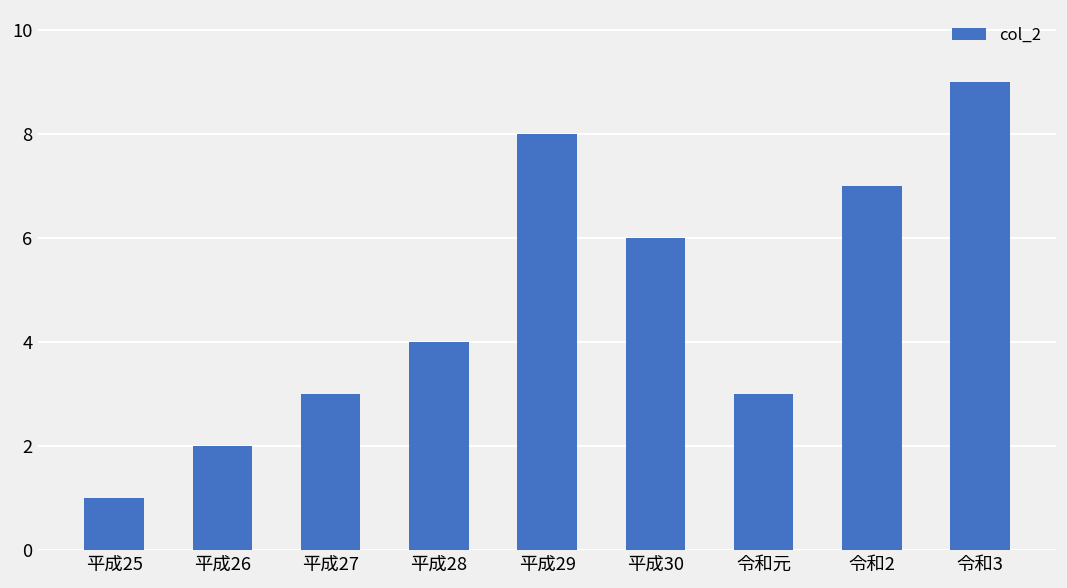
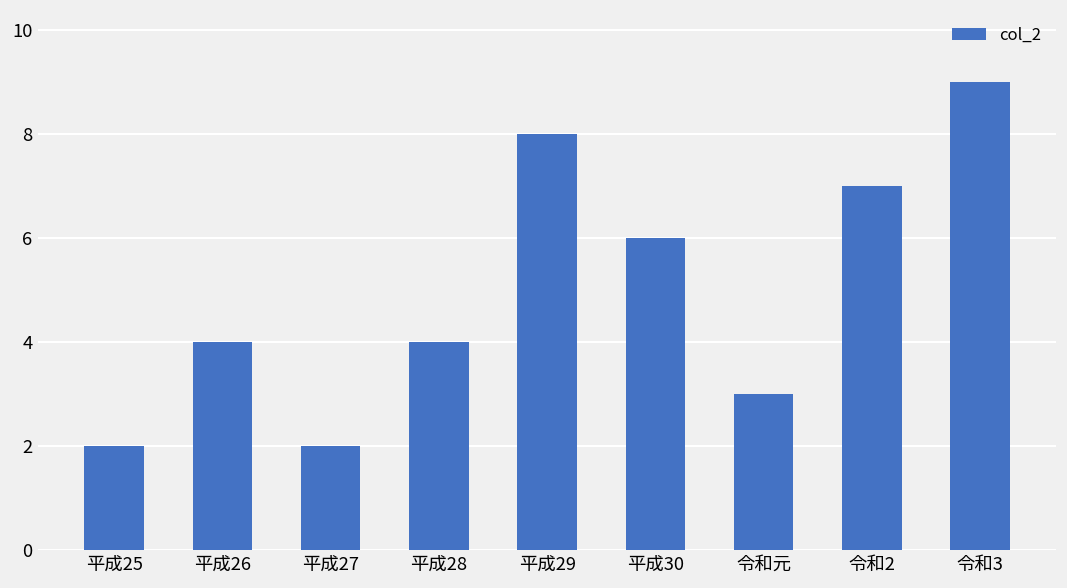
  {
-   "平成25": 1,
-   "平成26": 2,
-   "平成27": 3,
+   "平成25": 2,
+   "平成26": 4,
+   "平成27": 2,
    "平成28": 4,
    "平成29": 8,
    "平成30": 6,
    "令和元": 3,
    "令和2": 7,
    "令和3": 9
  }
